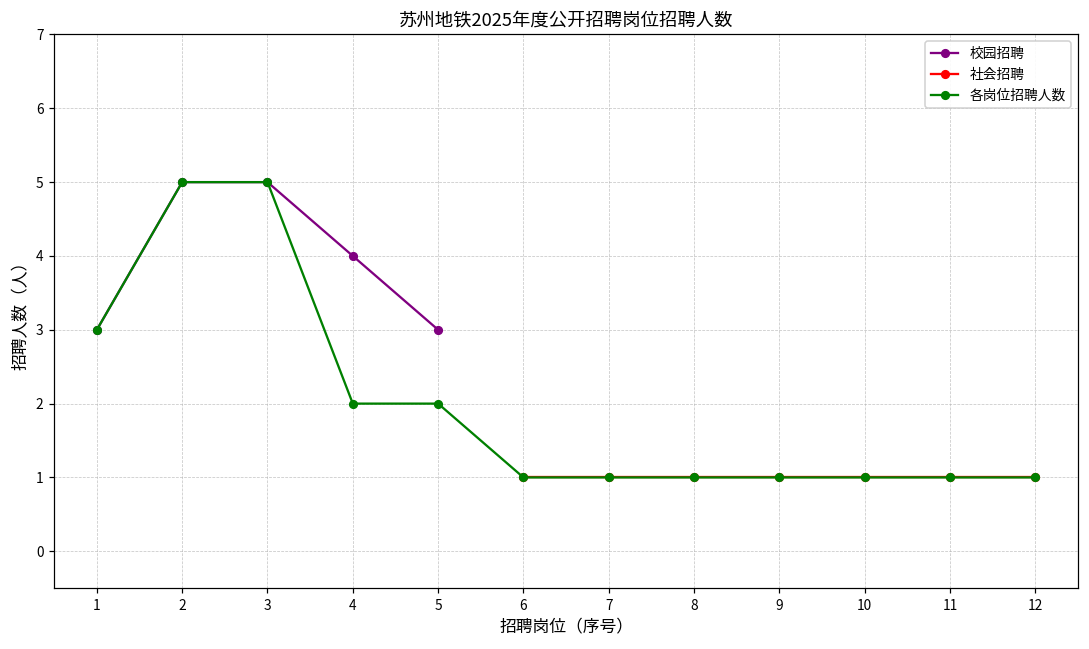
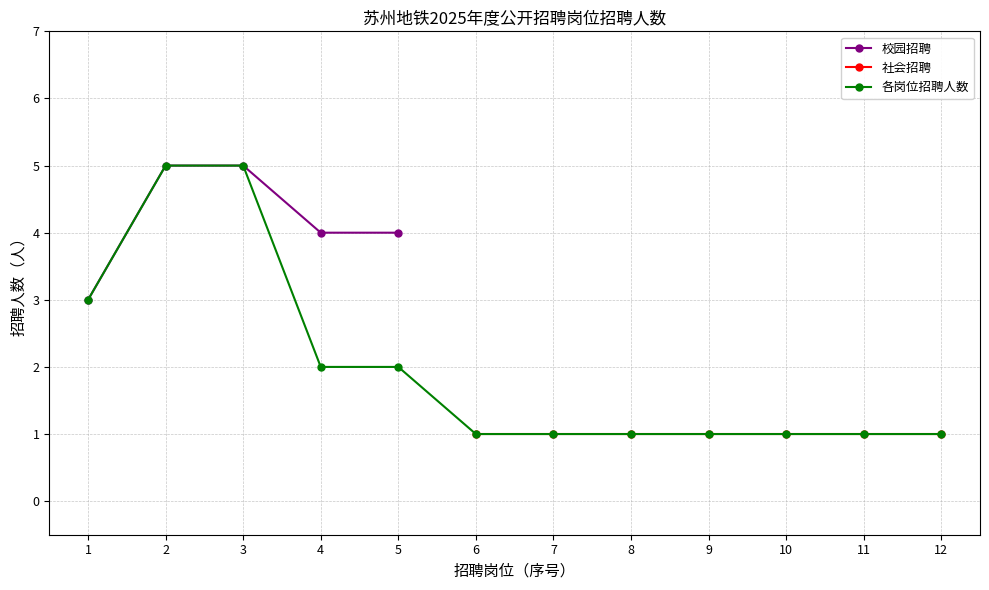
  {
    "校园招聘": {
      "4": 4,
-     "5": 3
+     "5": 4
    },
    "各岗位招聘人数": {
      "4": 2,
      "5": 2
    }
  }
